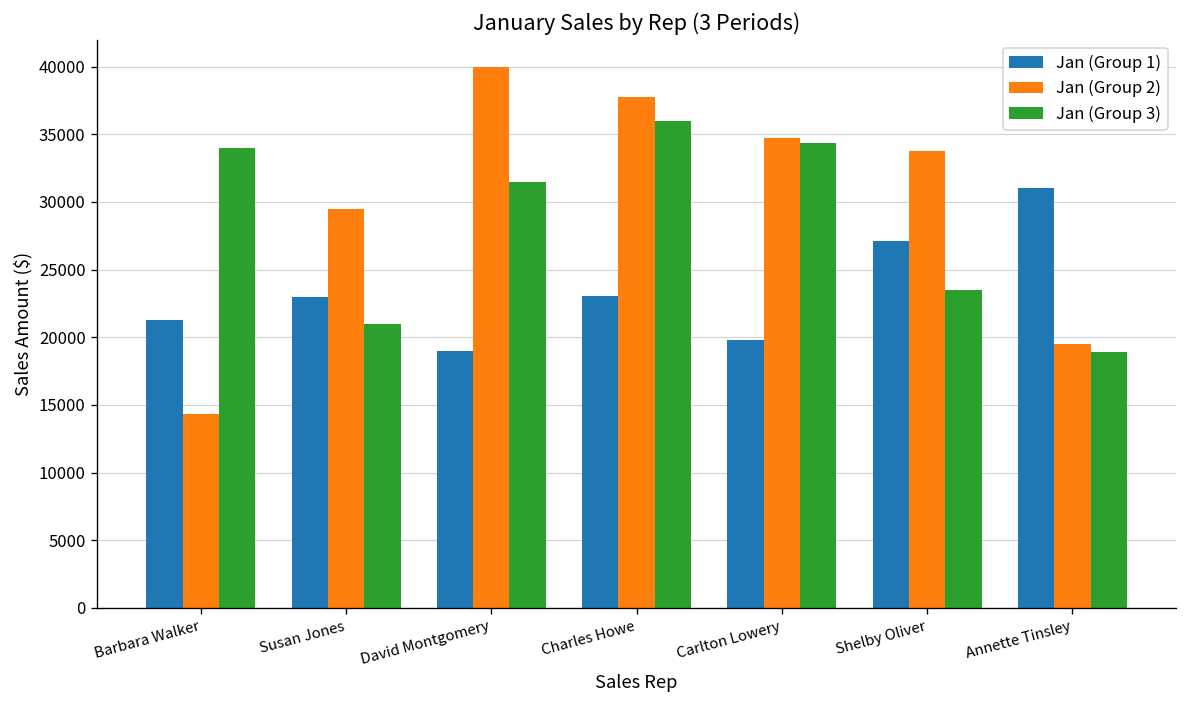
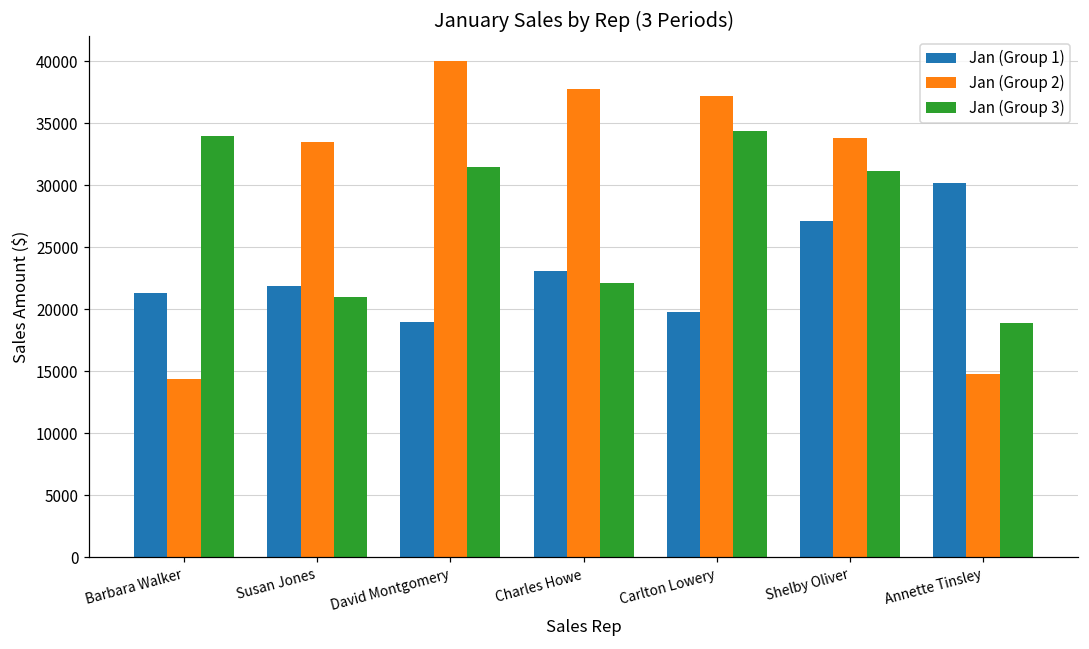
  {
    "Jan (Group 1)": {
      "Barbara Walker": 21300,
-     "Susan Jones": 23000,
+     "Susan Jones": 21900,
      "David Montgomery": 19000,
      "Charles Howe": 23000,
      "Carlton Lowery": 19800,
      "Shelby Oliver": 27100,
-     "Annette Tinsley": 31000
+     "Annette Tinsley": 30200
    },
    "Jan (Group 2)": {
      "Barbara Walker": 14300,
-     "Susan Jones": 29500,
+     "Susan Jones": 33500,
      "David Montgomery": 40000,
      "Charles Howe": 37800,
-     "Carlton Lowery": 34700,
+     "Carlton Lowery": 37200,
      "Shelby Oliver": 33800,
-     "Annette Tinsley": 19500
+     "Annette Tinsley": 14800
    },
    "Jan (Group 3)": {
      "Barbara Walker": 34000,
      "Susan Jones": 21000,
      "David Montgomery": 31400,
-     "Charles Howe": 36000,
+     "Charles Howe": 22100,
      "Carlton Lowery": 34400,
-     "Shelby Oliver": 23500,
+     "Shelby Oliver": 31100,
      "Annette Tinsley": 18900
    }
  }
